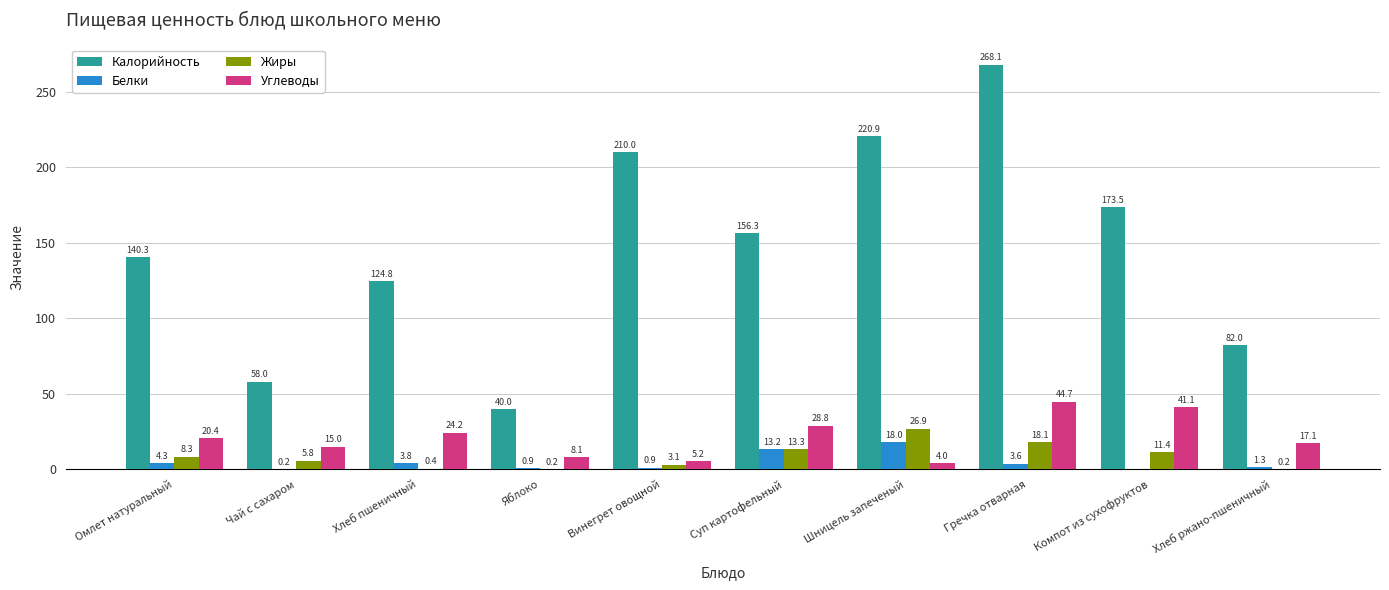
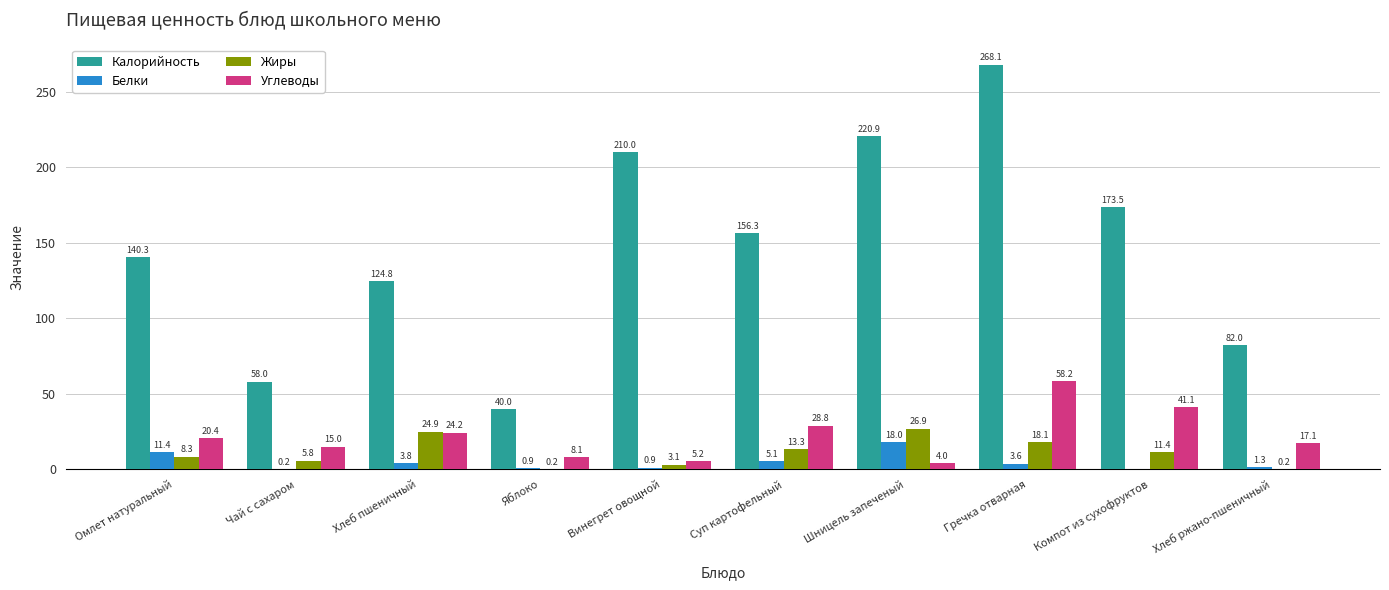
  {
    "Калорийность": {
      "Омлет натуральный": 140.3,
      "Чай с сахаром": 58.0,
      "Хлеб пшеничный": 124.8,
      "Яблоко": 40.0,
      "Винегрет овощной": 210.0,
      "Суп картофельный": 156.3,
      "Шницель запеченый": 220.9,
      "Гречка отварная": 268.1,
      "Компот из сухофруктов": 173.5,
      "Хлеб ржано-пшеничный": 82.0
    },
    "Белки": {
-     "Омлет натуральный": 4.3,
+     "Омлет натуральный": 11.4,
      "Чай с сахаром": 0.2,
      "Хлеб пшеничный": 3.8,
      "Яблоко": 0.9,
      "Винегрет овощной": 0.9,
-     "Суп картофельный": 13.2,
+     "Суп картофельный": 5.1,
      "Шницель запеченый": 18.0,
      "Гречка отварная": 3.6,
      "Хлеб ржано-пшеничный": 1.3
    },
    "Жиры": {
      "Омлет натуральный": 8.3,
      "Чай с сахаром": 5.8,
-     "Хлеб пшеничный": 0.4,
+     "Хлеб пшеничный": 24.9,
      "Яблоко": 0.2,
      "Винегрет овощной": 3.1,
      "Суп картофельный": 13.3,
      "Шницель запеченый": 26.9,
      "Гречка отварная": 18.1,
      "Компот из сухофруктов": 11.4,
      "Хлеб ржано-пшеничный": 0.2
    },
    "Углеводы": {
      "Омлет натуральный": 20.4,
      "Чай с сахаром": 15.0,
      "Хлеб пшеничный": 24.2,
      "Яблоко": 8.1,
      "Винегрет овощной": 5.2,
      "Суп картофельный": 28.8,
      "Шницель запеченый": 4.0,
-     "Гречка отварная": 44.7,
+     "Гречка отварная": 58.2,
      "Компот из сухофруктов": 41.1,
      "Хлеб ржано-пшеничный": 17.1
    }
  }
